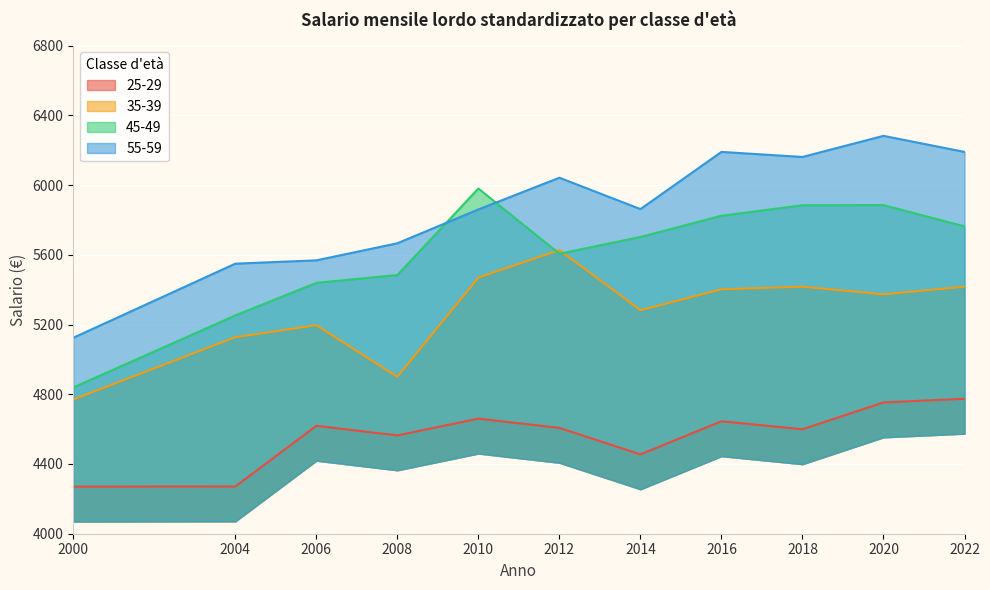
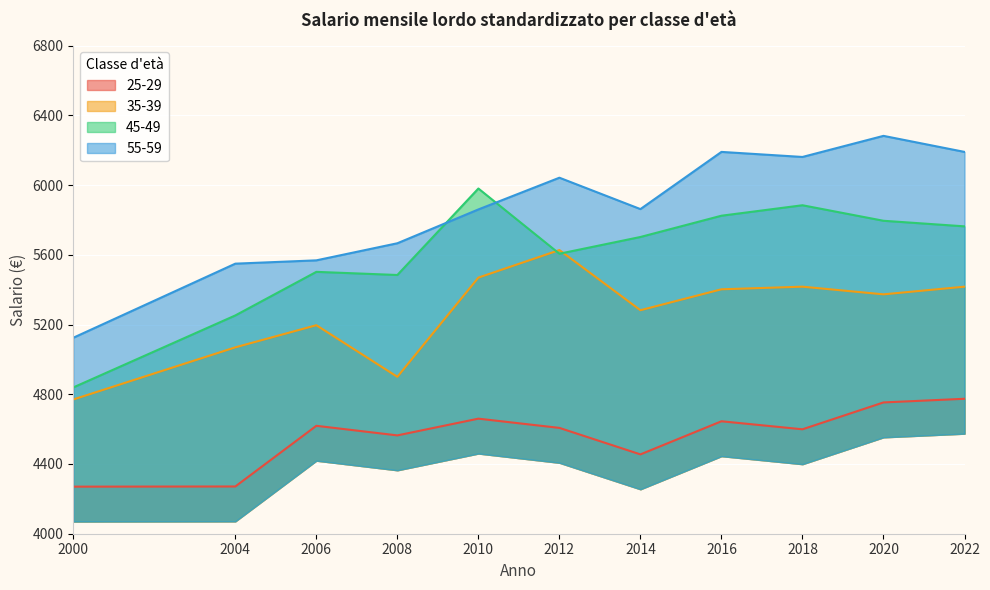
  {
    "25-29": {
      "2000": 4270,
      "2004": 4270,
      "2006": 4620,
      "2008": 4560,
      "2010": 4660,
      "2012": 4610,
      "2014": 4460,
      "2016": 4650,
      "2018": 4600,
      "2020": 4750,
      "2022": 4770
    },
    "35-39": {
      "2000": 4770,
-     "2004": 5130,
+     "2004": 5070,
      "2006": 5200,
      "2008": 4900,
      "2010": 5470,
      "2012": 5630,
      "2014": 5280,
      "2016": 5400,
      "2018": 5420,
      "2020": 5370,
      "2022": 5420
    },
    "45-49": {
      "2000": 4840,
      "2004": 5250,
-     "2006": 5440,
+     "2006": 5500,
      "2008": 5480,
      "2010": 5980,
      "2012": 5610,
      "2014": 5700,
      "2016": 5820,
      "2018": 5880,
-     "2020": 5890,
+     "2020": 5800,
      "2022": 5760
    }
  }
